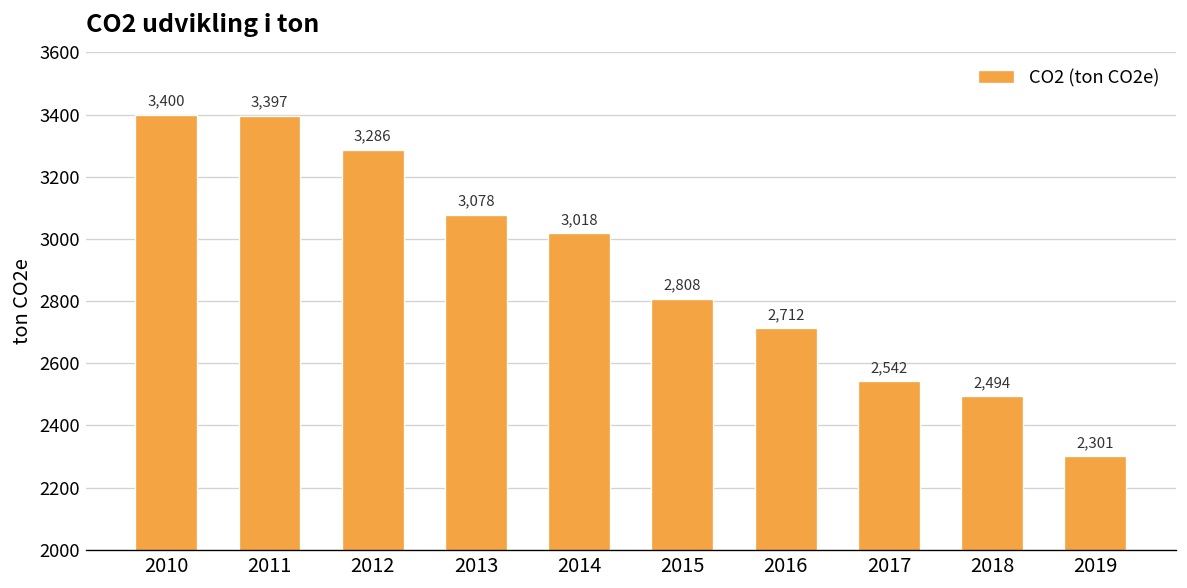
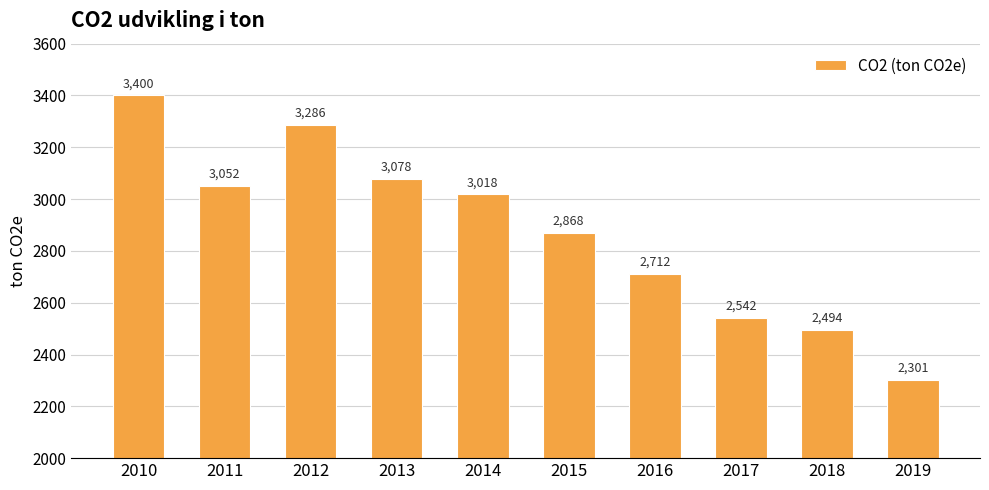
  {
    "2010": "3,400",
-   "2011": "3,397",
+   "2011": "3,052",
    "2012": "3,286",
    "2013": "3,078",
    "2014": "3,018",
-   "2015": "2,808",
+   "2015": "2,868",
    "2016": "2,712",
    "2017": "2,542",
    "2018": "2,494",
    "2019": "2,301"
  }
